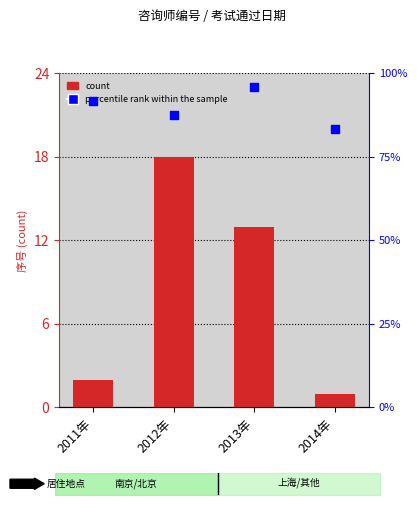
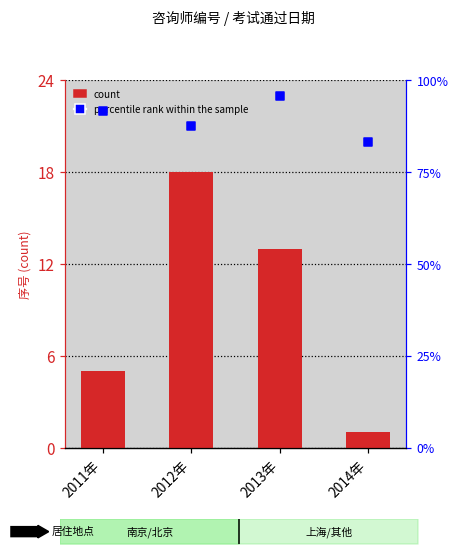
  {
    "count": {
-     "2011年": 2,
+     "2011年": 5,
      "2012年": 18,
      "2013年": 13,
      "2014年": 1
    }
  }
